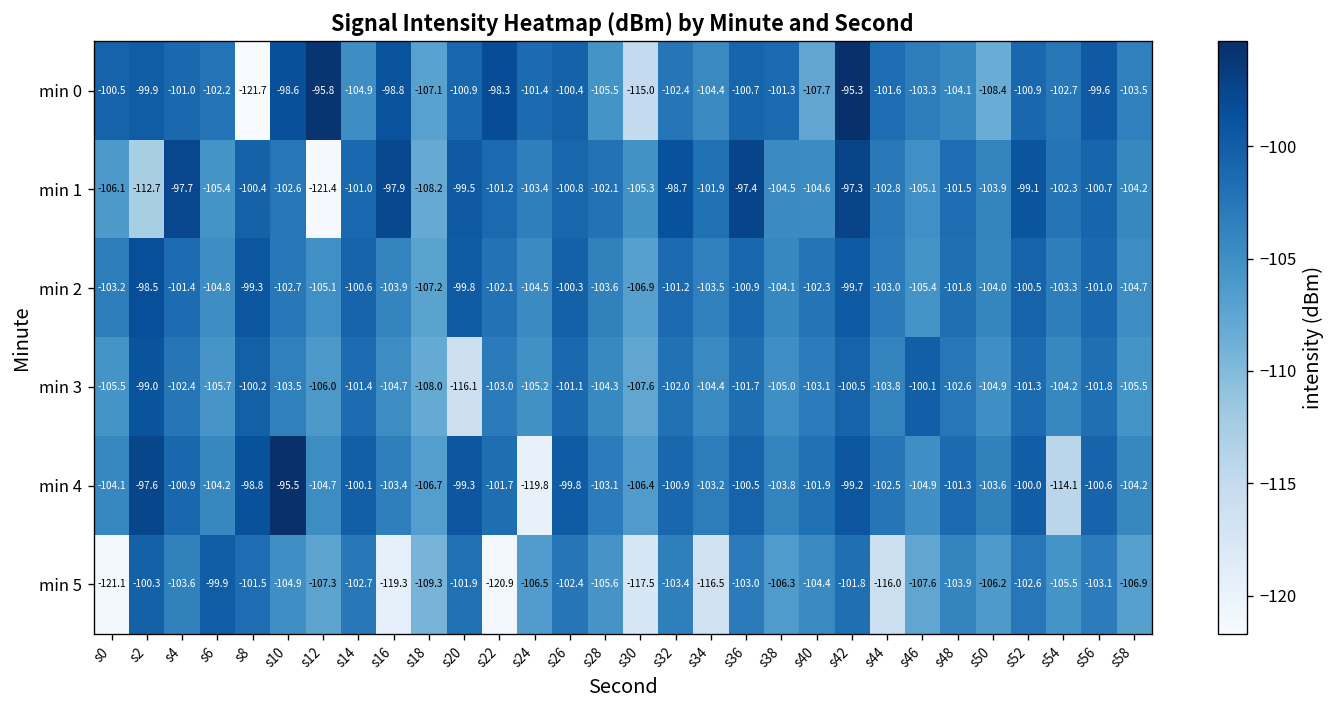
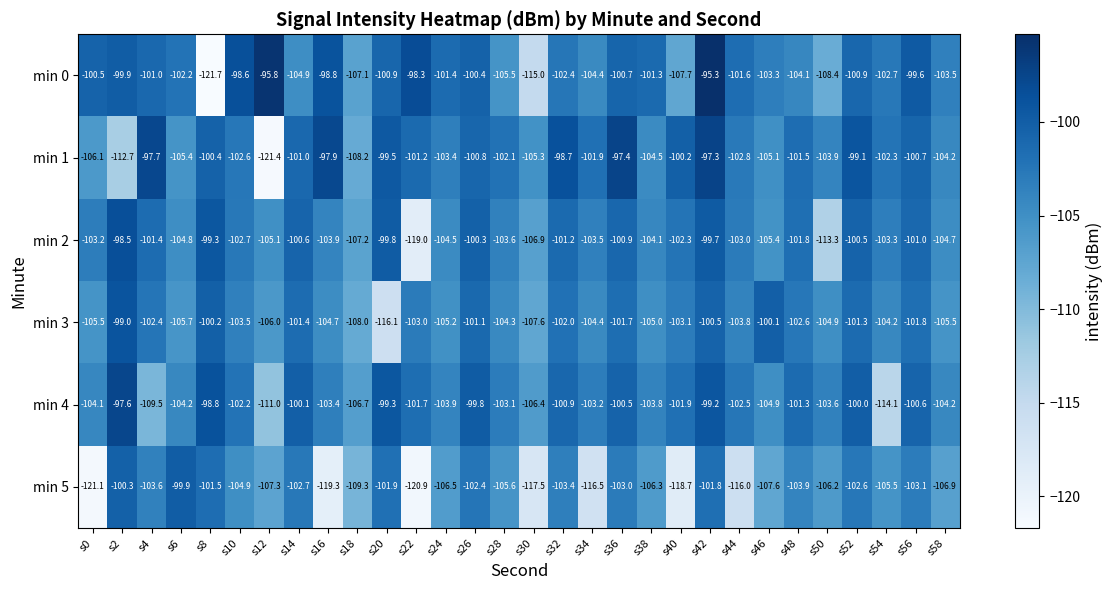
  {
    "min 0": {
      "s0": -100.5,
      "s2": -99.9,
      "s4": -101.0,
      "s6": -102.2,
      "s8": -121.7,
      "s10": -98.6,
      "s12": -95.8,
      "s14": -104.9,
      "s16": -98.8,
      "s18": -107.1,
      "s20": -100.9,
      "s22": -98.3,
      "s24": -101.4,
      "s26": -100.4,
      "s28": -105.5,
      "s30": -115.0,
      "s32": -102.4,
      "s34": -104.4,
      "s36": -100.7,
      "s38": -101.3,
      "s40": -107.7,
      "s42": -95.3,
      "s44": -101.6,
      "s46": -103.3,
      "s48": -104.1,
      "s50": -108.4,
      "s52": -100.9,
      "s54": -102.7,
      "s56": -99.6,
      "s58": -103.5
    },
    "min 1": {
      "s0": -106.1,
      "s2": -112.7,
      "s4": -97.7,
      "s6": -105.4,
      "s8": -100.4,
      "s10": -102.6,
      "s12": -121.4,
      "s14": -101.0,
      "s16": -97.9,
      "s18": -108.2,
      "s20": -99.5,
      "s22": -101.2,
      "s24": -103.4,
      "s26": -100.8,
      "s28": -102.1,
      "s30": -105.3,
      "s32": -98.7,
      "s34": -101.9,
      "s36": -97.4,
      "s38": -104.5,
-     "s40": -104.6,
+     "s40": -100.2,
      "s42": -97.3,
      "s44": -102.8,
      "s46": -105.1,
      "s48": -101.5,
      "s50": -103.9,
      "s52": -99.1,
      "s54": -102.3,
      "s56": -100.7,
      "s58": -104.2
    },
    "min 2": {
      "s0": -103.2,
      "s2": -98.5,
      "s4": -101.4,
      "s6": -104.8,
      "s8": -99.3,
      "s10": -102.7,
      "s12": -105.1,
      "s14": -100.6,
      "s16": -103.9,
      "s18": -107.2,
      "s20": -99.8,
-     "s22": -102.1,
+     "s22": -119.0,
      "s24": -104.5,
      "s26": -100.3,
      "s28": -103.6,
      "s30": -106.9,
      "s32": -101.2,
      "s34": -103.5,
      "s36": -100.9,
      "s38": -104.1,
      "s40": -102.3,
      "s42": -99.7,
      "s44": -103.0,
      "s46": -105.4,
      "s48": -101.8,
-     "s50": -104.0,
+     "s50": -113.3,
      "s52": -100.5,
      "s54": -103.3,
      "s56": -101.0,
      "s58": -104.7
    },
    "min 3": {
      "s0": -105.5,
      "s2": -99.0,
      "s4": -102.4,
      "s6": -105.7,
      "s8": -100.2,
      "s10": -103.5,
      "s12": -106.0,
      "s14": -101.4,
      "s16": -104.7,
      "s18": -108.0,
      "s20": -116.1,
      "s22": -103.0,
      "s24": -105.2,
      "s26": -101.1,
      "s28": -104.3,
      "s30": -107.6,
      "s32": -102.0,
      "s34": -104.4,
      "s36": -101.7,
      "s38": -105.0,
      "s40": -103.1,
      "s42": -100.5,
      "s44": -103.8,
      "s46": -100.1,
      "s48": -102.6,
      "s50": -104.9,
      "s52": -101.3,
      "s54": -104.2,
      "s56": -101.8,
      "s58": -105.5
    },
    "min 4": {
      "s0": -104.1,
      "s2": -97.6,
-     "s4": -100.9,
+     "s4": -109.5,
      "s6": -104.2,
      "s8": -98.8,
-     "s10": -95.5,
-     "s12": -104.7,
+     "s10": -102.2,
+     "s12": -111.0,
      "s14": -100.1,
      "s16": -103.4,
      "s18": -106.7,
      "s20": -99.3,
      "s22": -101.7,
-     "s24": -119.8,
+     "s24": -103.9,
      "s26": -99.8,
      "s28": -103.1,
      "s30": -106.4,
      "s32": -100.9,
      "s34": -103.2,
      "s36": -100.5,
      "s38": -103.8,
      "s40": -101.9,
      "s42": -99.2,
      "s44": -102.5,
      "s46": -104.9,
      "s48": -101.3,
      "s50": -103.6,
      "s52": -100.0,
      "s54": -114.1,
      "s56": -100.6,
      "s58": -104.2
    },
    "min 5": {
      "s0": -121.1,
      "s2": -100.3,
      "s4": -103.6,
      "s6": -99.9,
      "s8": -101.5,
      "s10": -104.9,
      "s12": -107.3,
      "s14": -102.7,
      "s16": -119.3,
      "s18": -109.3,
      "s20": -101.9,
      "s22": -120.9,
      "s24": -106.5,
      "s26": -102.4,
      "s28": -105.6,
      "s30": -117.5,
      "s32": -103.4,
      "s34": -116.5,
      "s36": -103.0,
      "s38": -106.3,
-     "s40": -104.4,
+     "s40": -118.7,
      "s42": -101.8,
      "s44": -116.0,
      "s46": -107.6,
      "s48": -103.9,
      "s50": -106.2,
      "s52": -102.6,
      "s54": -105.5,
      "s56": -103.1,
      "s58": -106.9
    }
  }
